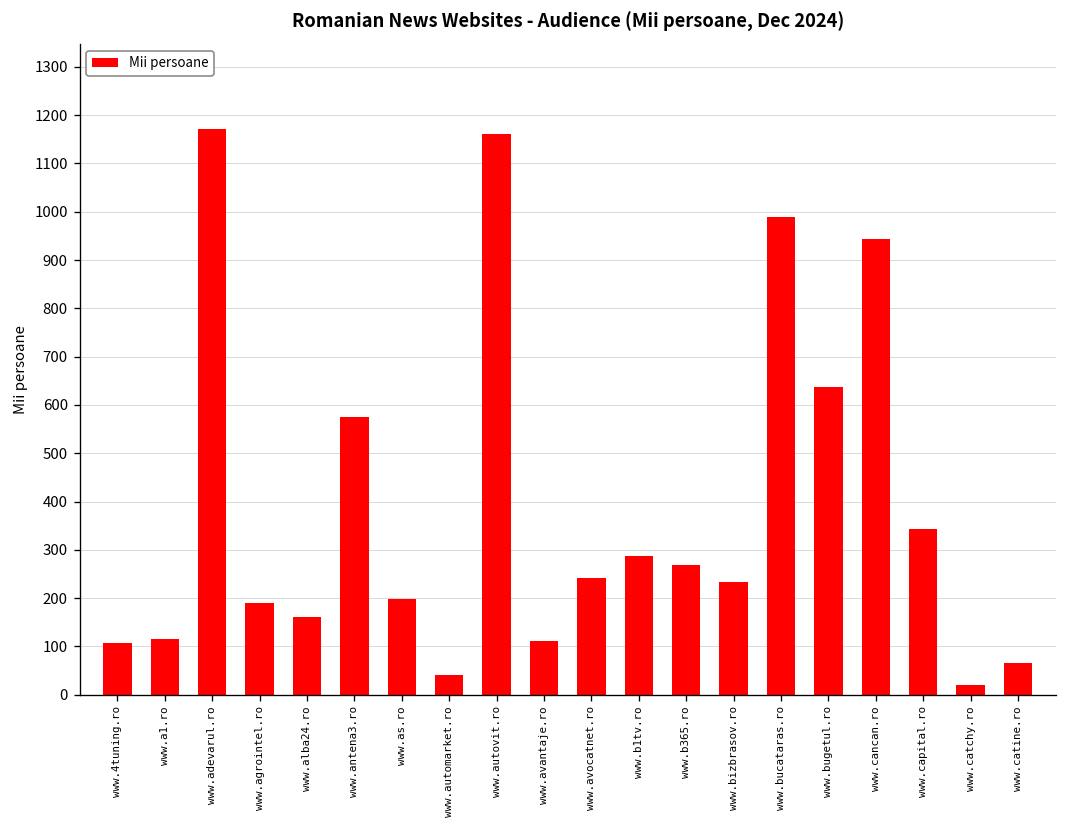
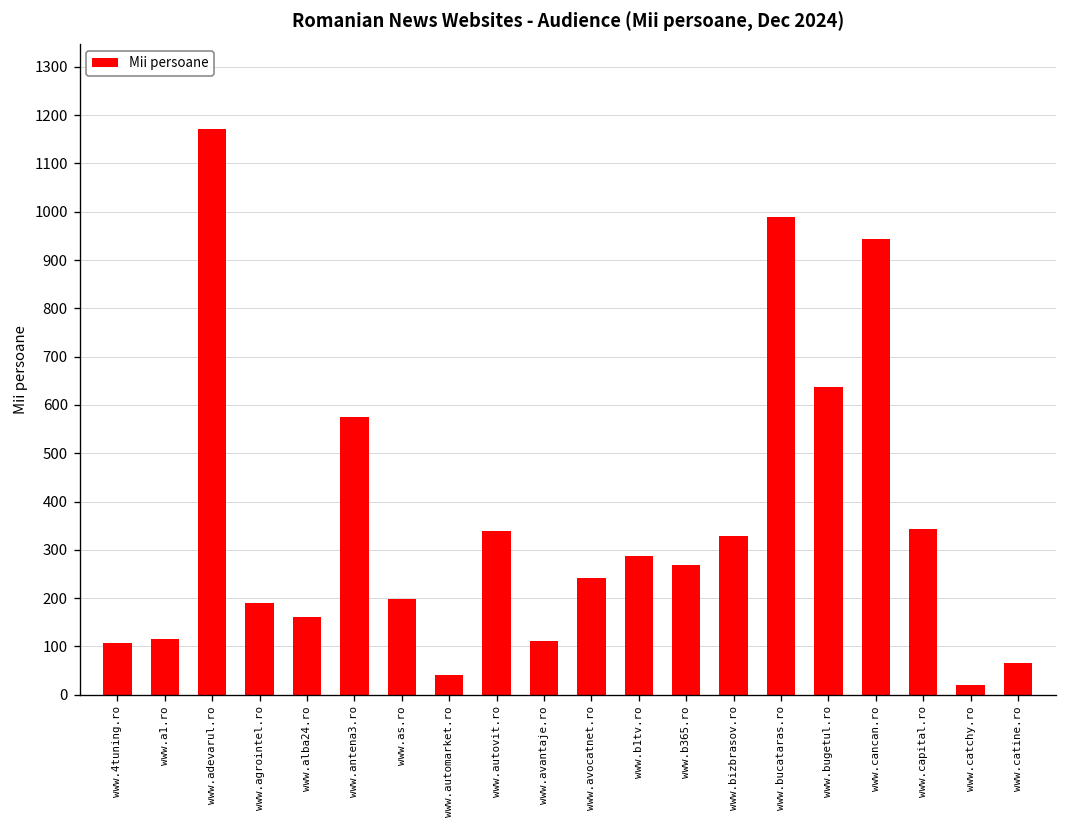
  {
    "www.4tuning.ro": 110,
    "www.a1.ro": 120,
    "www.adevarul.ro": 1170,
    "www.agrointel.ro": 190,
    "www.alba24.ro": 160,
    "www.antena3.ro": 580,
    "www.as.ro": 200,
    "www.automarket.ro": 40,
-   "www.autovit.ro": 1160,
+   "www.autovit.ro": 340,
    "www.avantaje.ro": 110,
    "www.avocatnet.ro": 240,
    "www.b1tv.ro": 290,
    "www.b365.ro": 270,
-   "www.bizbrasov.ro": 230,
+   "www.bizbrasov.ro": 330,
    "www.bucataras.ro": 990,
    "www.bugetul.ro": 640,
    "www.cancan.ro": 940,
    "www.capital.ro": 340,
    "www.catchy.ro": 20,
    "www.catine.ro": 70
  }
